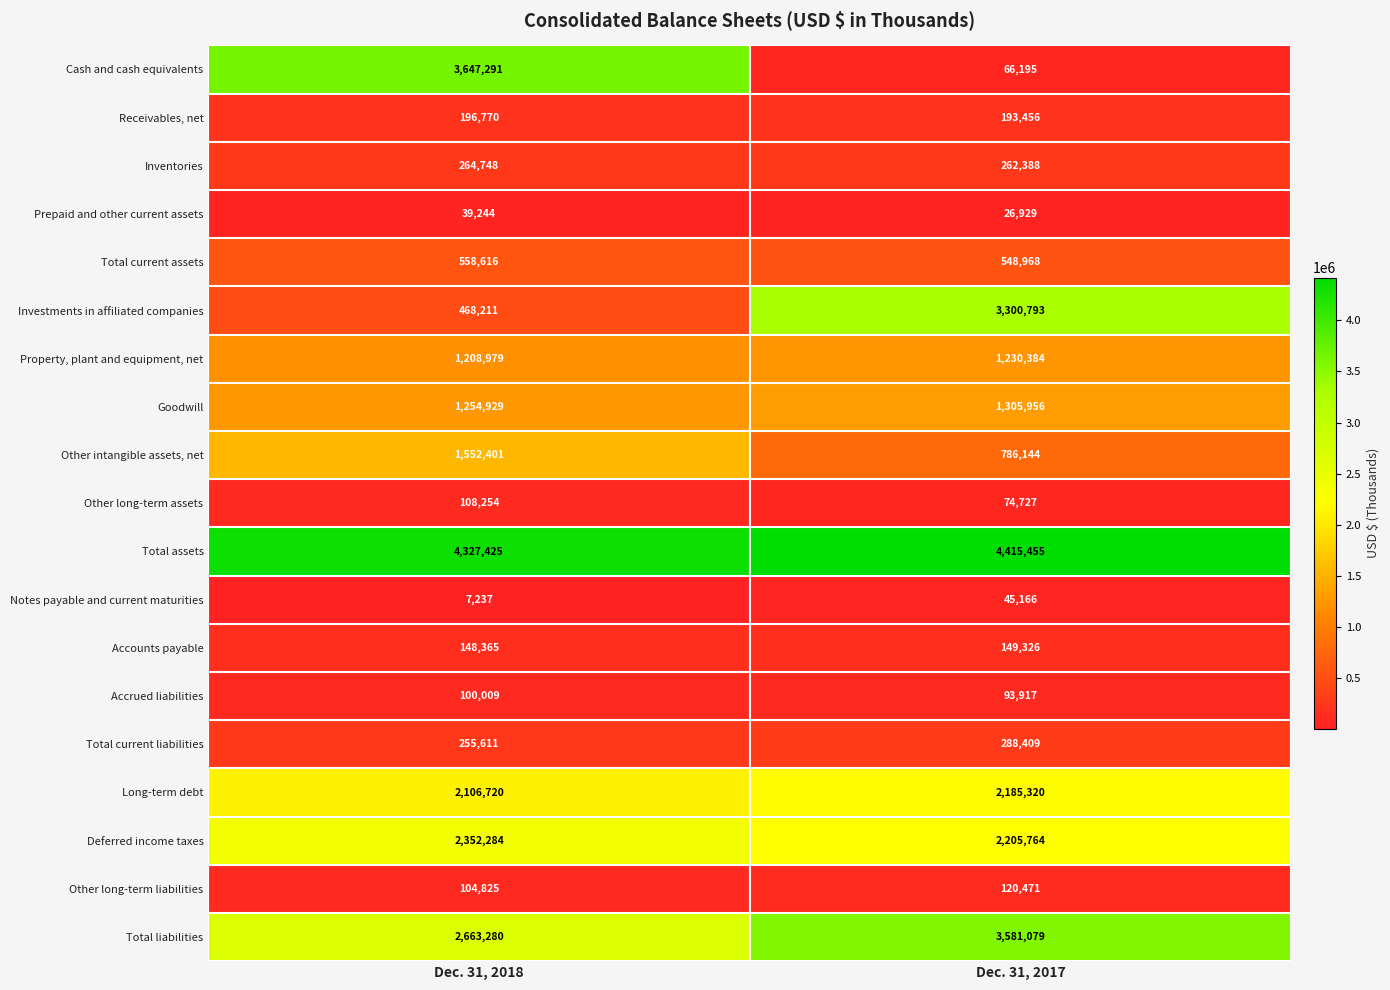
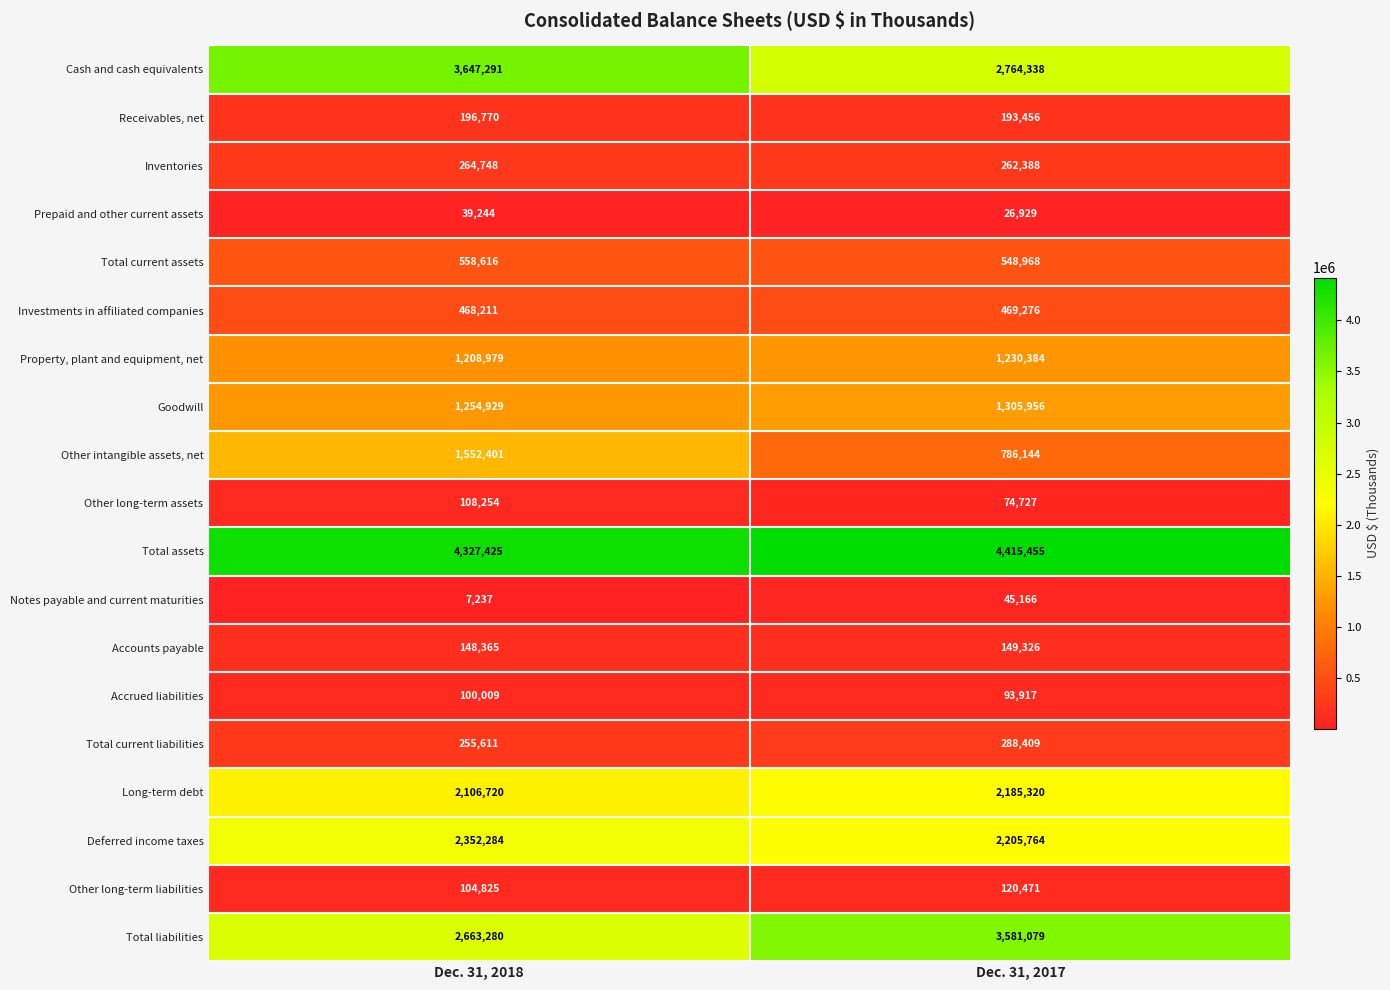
  {
    "Cash and cash equivalents": {
      "Dec. 31, 2018": "3,647,291",
-     "Dec. 31, 2017": "66,195"
+     "Dec. 31, 2017": "2,764,338"
    },
    "Receivables, net": {
      "Dec. 31, 2018": "196,770",
      "Dec. 31, 2017": "193,456"
    },
    "Inventories": {
      "Dec. 31, 2018": "264,748",
      "Dec. 31, 2017": "262,388"
    },
    "Prepaid and other current assets": {
      "Dec. 31, 2018": "39,244",
      "Dec. 31, 2017": "26,929"
    },
    "Total current assets": {
      "Dec. 31, 2018": "558,616",
      "Dec. 31, 2017": "548,968"
    },
    "Investments in affiliated companies": {
      "Dec. 31, 2018": "468,211",
-     "Dec. 31, 2017": "3,300,793"
+     "Dec. 31, 2017": "469,276"
    },
    "Property, plant and equipment, net": {
      "Dec. 31, 2018": "1,208,979",
      "Dec. 31, 2017": "1,230,384"
    },
    "Goodwill": {
      "Dec. 31, 2018": "1,254,929",
      "Dec. 31, 2017": "1,305,956"
    },
    "Other intangible assets, net": {
      "Dec. 31, 2018": "1,552,401",
      "Dec. 31, 2017": "786,144"
    },
    "Other long-term assets": {
      "Dec. 31, 2018": "108,254",
      "Dec. 31, 2017": "74,727"
    },
    "Total assets": {
      "Dec. 31, 2018": "4,327,425",
      "Dec. 31, 2017": "4,415,455"
    },
    "Notes payable and current maturities": {
      "Dec. 31, 2018": "7,237",
      "Dec. 31, 2017": "45,166"
    },
    "Accounts payable": {
      "Dec. 31, 2018": "148,365",
      "Dec. 31, 2017": "149,326"
    },
    "Accrued liabilities": {
      "Dec. 31, 2018": "100,009",
      "Dec. 31, 2017": "93,917"
    },
    "Total current liabilities": {
      "Dec. 31, 2018": "255,611",
      "Dec. 31, 2017": "288,409"
    },
    "Long-term debt": {
      "Dec. 31, 2018": "2,106,720",
      "Dec. 31, 2017": "2,185,320"
    },
    "Deferred income taxes": {
      "Dec. 31, 2018": "2,352,284",
      "Dec. 31, 2017": "2,205,764"
    },
    "Other long-term liabilities": {
      "Dec. 31, 2018": "104,825",
      "Dec. 31, 2017": "120,471"
    },
    "Total liabilities": {
      "Dec. 31, 2018": "2,663,280",
      "Dec. 31, 2017": "3,581,079"
    }
  }
